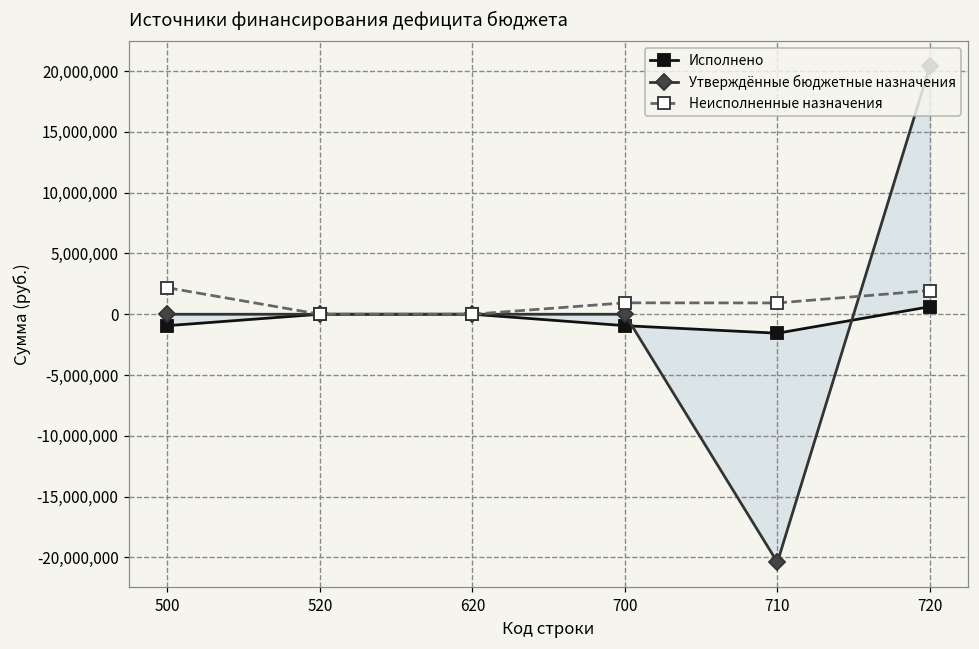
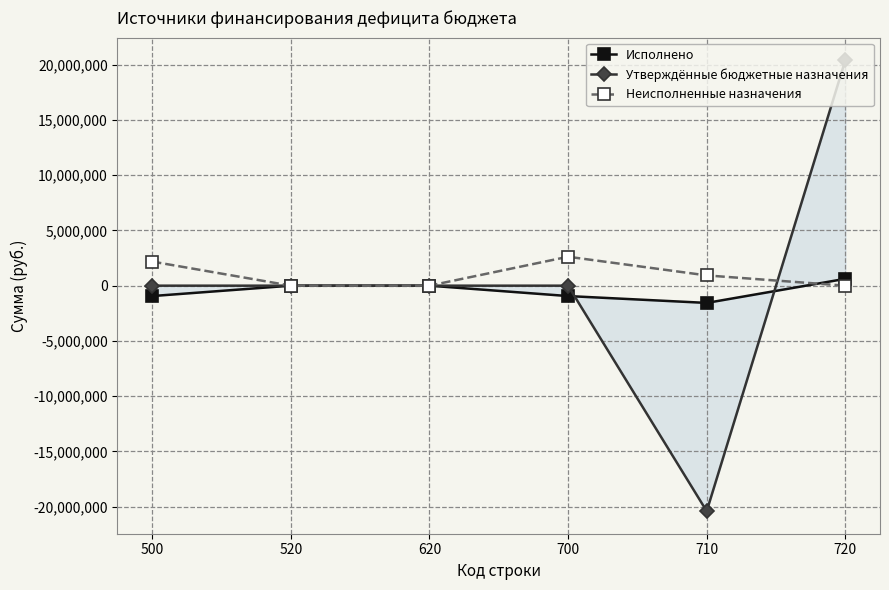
  {
    "Неисполненные назначения": {
      "500": "2,200,000",
-     "700": "900,000",
+     "700": "2,600,000",
      "710": "900,000",
-     "720": "1,900,000"
+     "720": "0"
    }
  }
